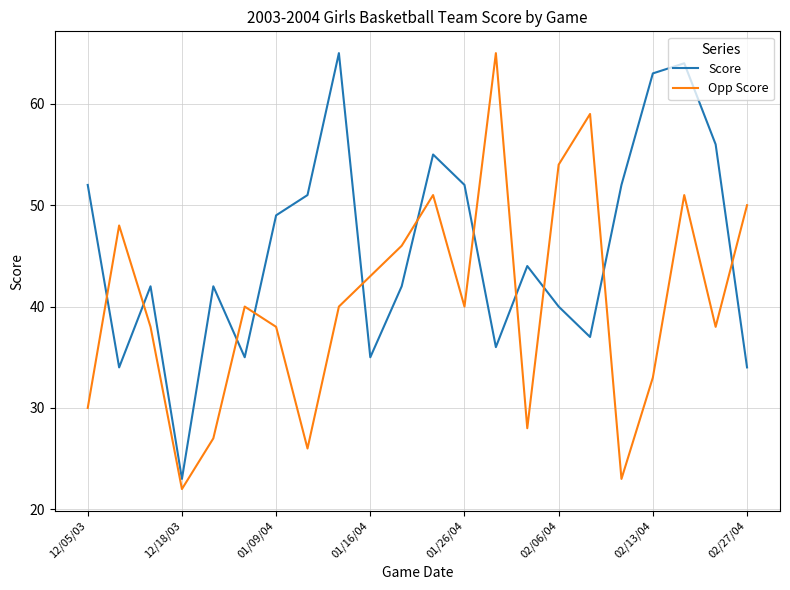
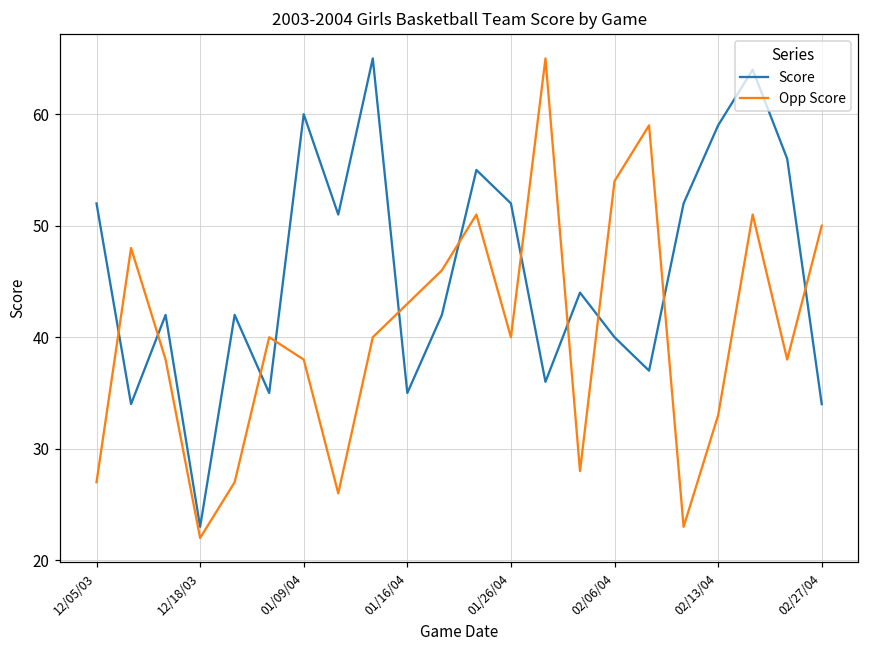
  {
    "Score": {
      "12/05/03": 52,
      "12/18/03": 23,
-     "01/09/04": 49,
+     "01/09/04": 60,
      "01/16/04": 35,
      "01/26/04": 52,
      "02/06/04": 40,
-     "02/13/04": 63,
+     "02/13/04": 59,
      "02/27/04": 34
    },
    "Opp Score": {
-     "12/05/03": 30,
+     "12/05/03": 27,
      "12/18/03": 22,
      "01/09/04": 38,
      "01/16/04": 43,
      "01/26/04": 40,
      "02/06/04": 54,
      "02/13/04": 33,
      "02/27/04": 50
    }
  }
